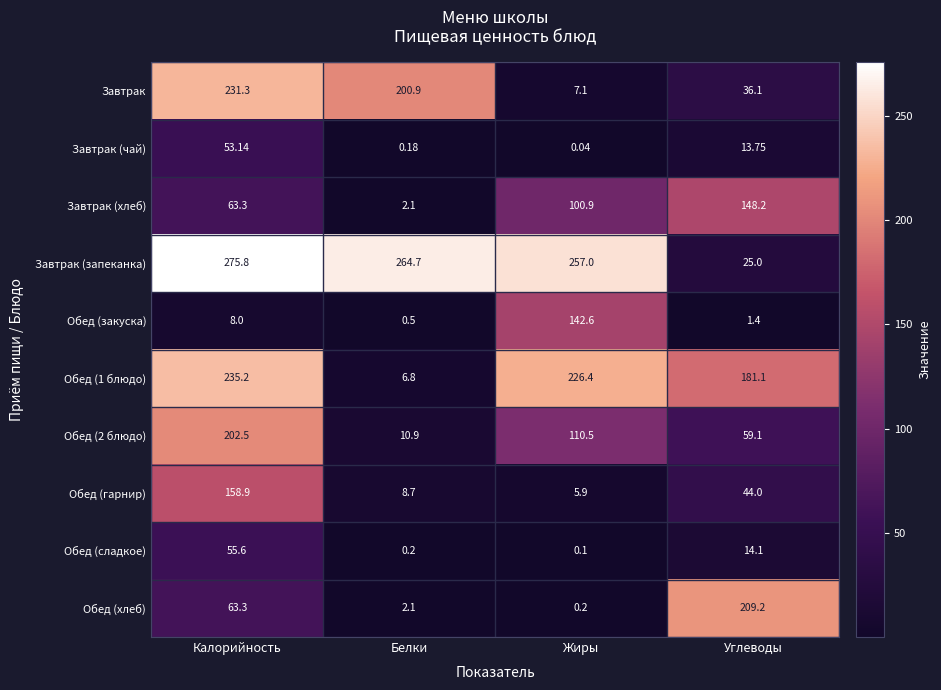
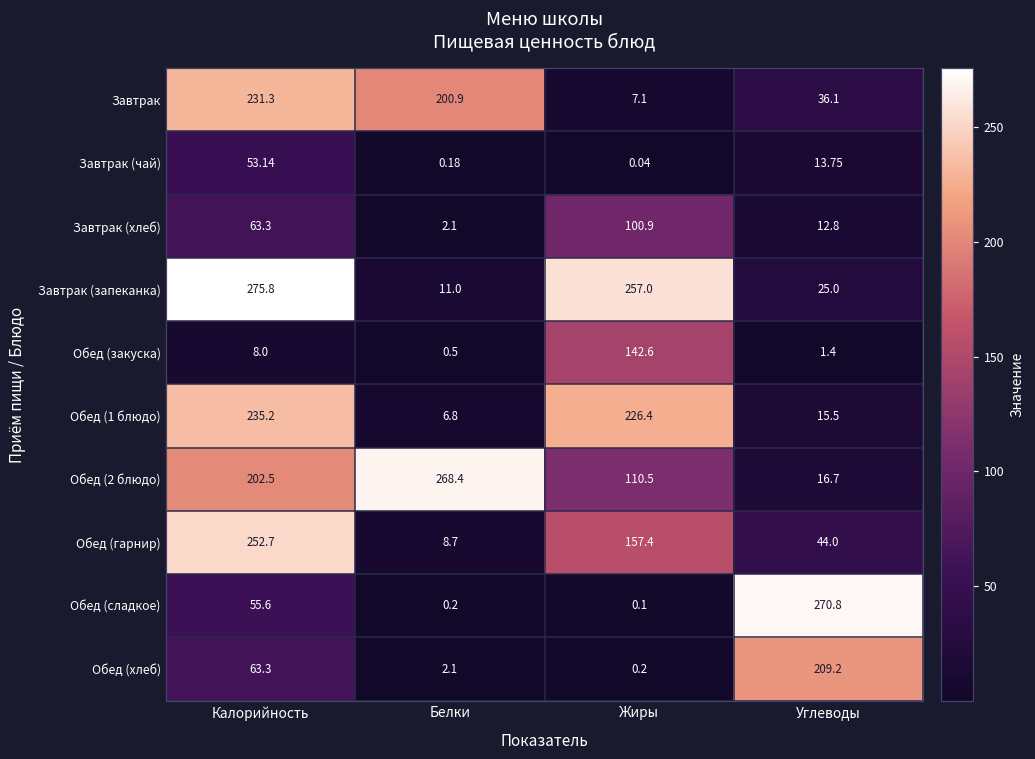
  {
    "Завтрак": {
      "Калорийность": 231.3,
      "Белки": 200.9,
      "Жиры": 7.1,
      "Углеводы": 36.1
    },
    "Завтрак (чай)": {
      "Калорийность": 53.14,
      "Белки": 0.18,
      "Жиры": 0.04,
      "Углеводы": 13.75
    },
    "Завтрак (хлеб)": {
      "Калорийность": 63.3,
      "Белки": 2.1,
      "Жиры": 100.9,
-     "Углеводы": 148.2
+     "Углеводы": 12.8
    },
    "Завтрак (запеканка)": {
      "Калорийность": 275.8,
-     "Белки": 264.7,
+     "Белки": 11.0,
      "Жиры": 257.0,
      "Углеводы": 25.0
    },
    "Обед (закуска)": {
      "Калорийность": 8.0,
      "Белки": 0.5,
      "Жиры": 142.6,
      "Углеводы": 1.4
    },
    "Обед (1 блюдо)": {
      "Калорийность": 235.2,
      "Белки": 6.8,
      "Жиры": 226.4,
-     "Углеводы": 181.1
+     "Углеводы": 15.5
    },
    "Обед (2 блюдо)": {
      "Калорийность": 202.5,
-     "Белки": 10.9,
+     "Белки": 268.4,
      "Жиры": 110.5,
-     "Углеводы": 59.1
+     "Углеводы": 16.7
    },
    "Обед (гарнир)": {
-     "Калорийность": 158.9,
+     "Калорийность": 252.7,
      "Белки": 8.7,
-     "Жиры": 5.9,
+     "Жиры": 157.4,
      "Углеводы": 44.0
    },
    "Обед (сладкое)": {
      "Калорийность": 55.6,
      "Белки": 0.2,
      "Жиры": 0.1,
-     "Углеводы": 14.1
+     "Углеводы": 270.8
    },
    "Обед (хлеб)": {
      "Калорийность": 63.3,
      "Белки": 2.1,
      "Жиры": 0.2,
      "Углеводы": 209.2
    }
  }
